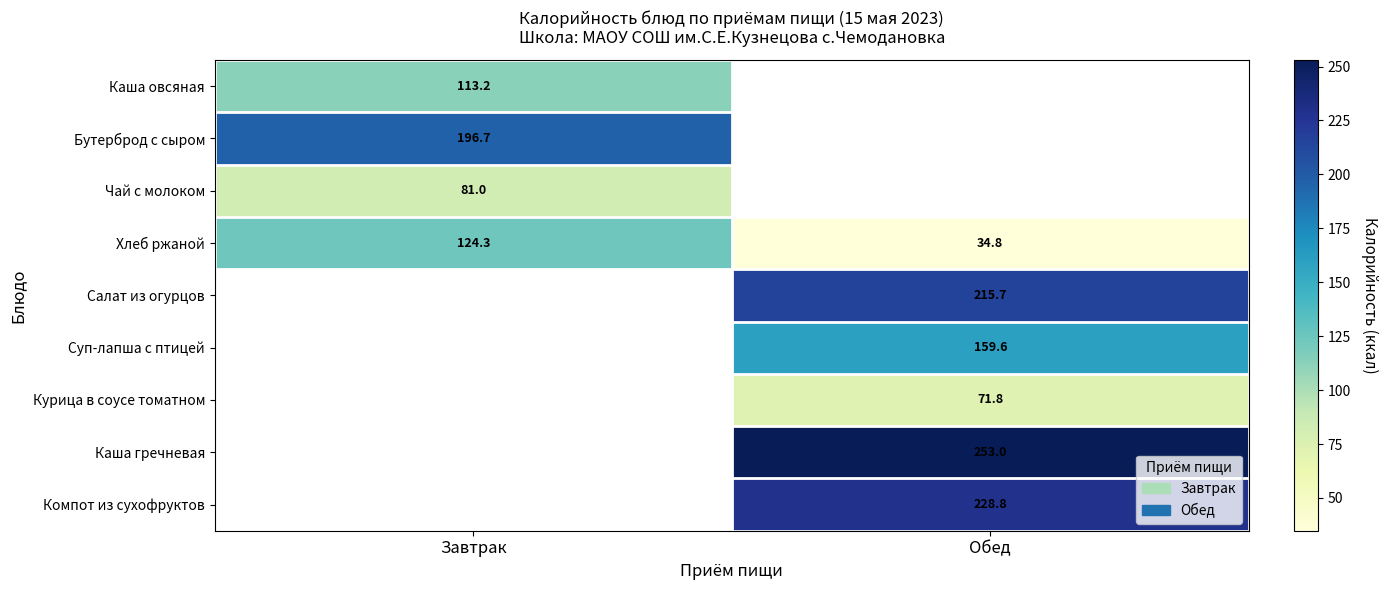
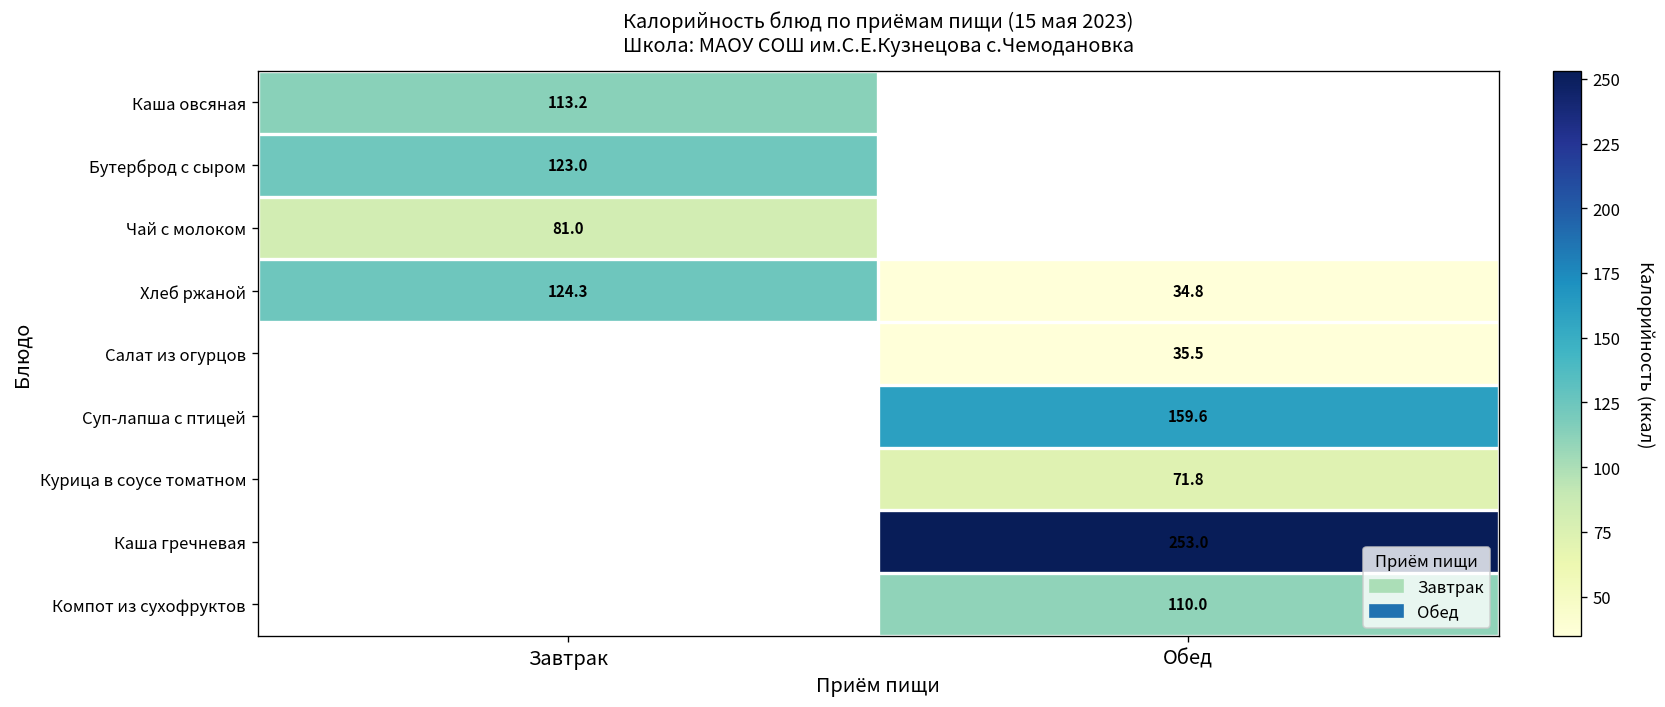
  {
    "Каша овсяная": {
      "Завтрак": 113.2
    },
    "Бутерброд с сыром": {
-     "Завтрак": 196.7
+     "Завтрак": 123.0
    },
    "Чай с молоком": {
      "Завтрак": 81.0
    },
    "Хлеб ржаной": {
      "Завтрак": 124.3,
      "Обед": 34.8
    },
    "Салат из огурцов": {
-     "Обед": 215.7
+     "Обед": 35.5
    },
    "Суп-лапша с птицей": {
      "Обед": 159.6
    },
    "Курица в соусе томатном": {
      "Обед": 71.8
    },
    "Каша гречневая": {
      "Обед": 253.0
    },
    "Компот из сухофруктов": {
-     "Обед": 228.8
+     "Обед": 110.0
    }
  }
